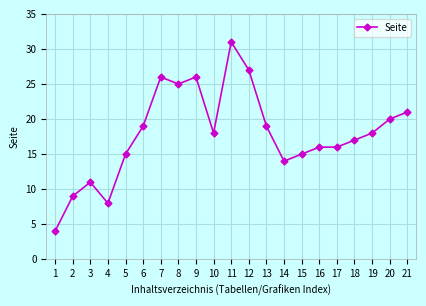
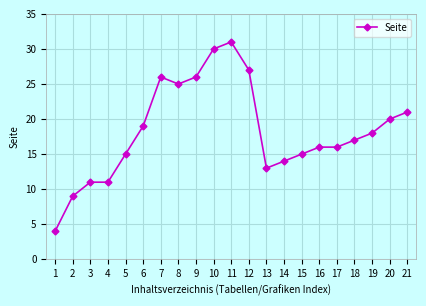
  {
    "1": 4,
    "2": 9,
    "3": 11,
-   "4": 8,
+   "4": 11,
    "5": 15,
    "6": 19,
    "7": 26,
    "8": 25,
    "9": 26,
-   "10": 18,
+   "10": 30,
    "11": 31,
    "12": 27,
-   "13": 19,
+   "13": 13,
    "14": 14,
    "15": 15,
    "16": 16,
    "17": 16,
    "18": 17,
    "19": 18,
    "20": 20,
    "21": 21
  }
